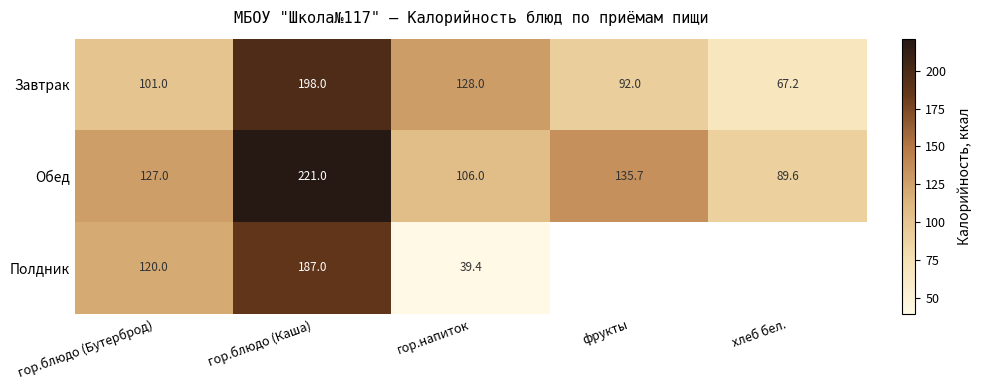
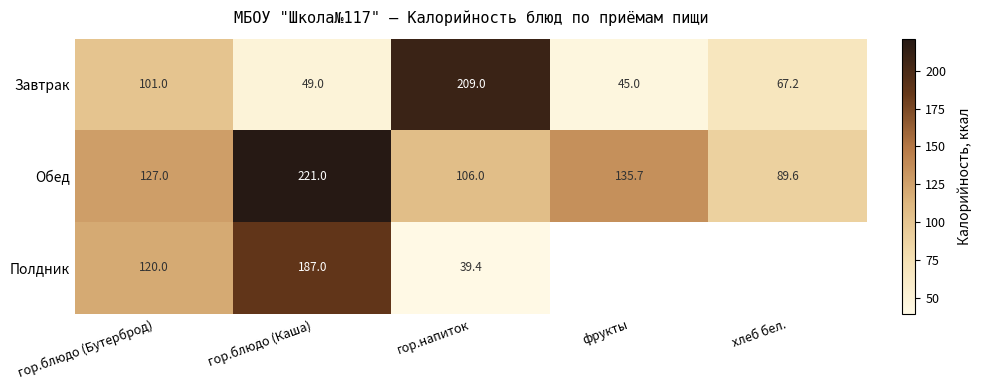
  {
    "Завтрак": {
      "гор.блюдо (Бутерброд)": 101.0,
-     "гор.блюдо (Каша)": 198.0,
-     "гор.напиток": 128.0,
-     "фрукты": 92.0,
+     "гор.блюдо (Каша)": 49.0,
+     "гор.напиток": 209.0,
+     "фрукты": 45.0,
      "хлеб бел.": 67.2
    },
    "Обед": {
      "гор.блюдо (Бутерброд)": 127.0,
      "гор.блюдо (Каша)": 221.0,
      "гор.напиток": 106.0,
      "фрукты": 135.7,
      "хлеб бел.": 89.6
    },
    "Полдник": {
      "гор.блюдо (Бутерброд)": 120.0,
      "гор.блюдо (Каша)": 187.0,
      "гор.напиток": 39.4
    }
  }
